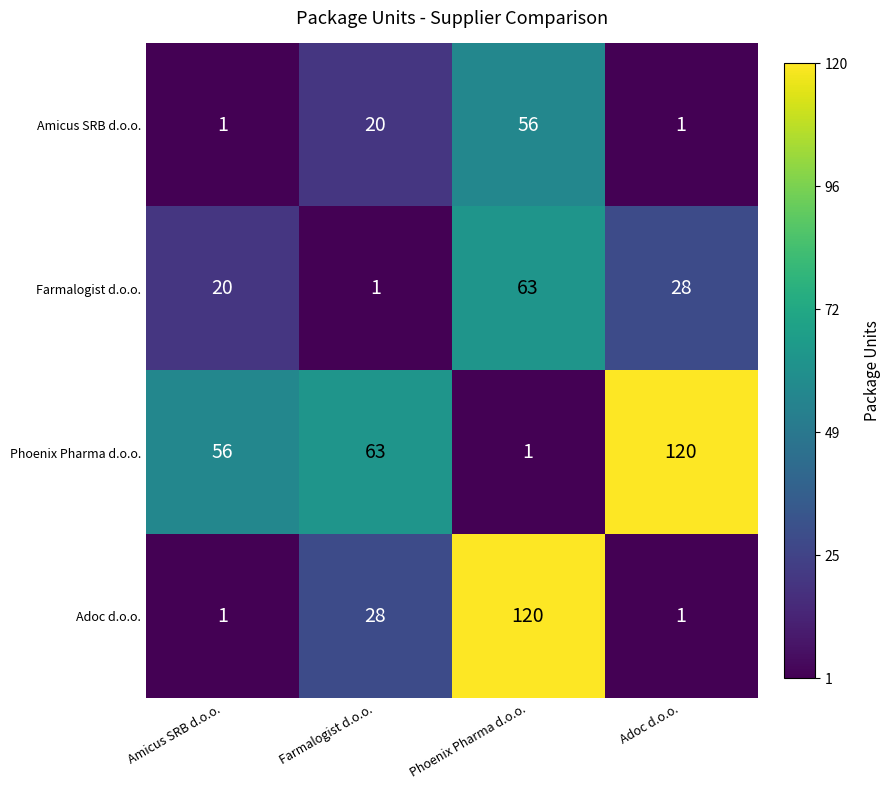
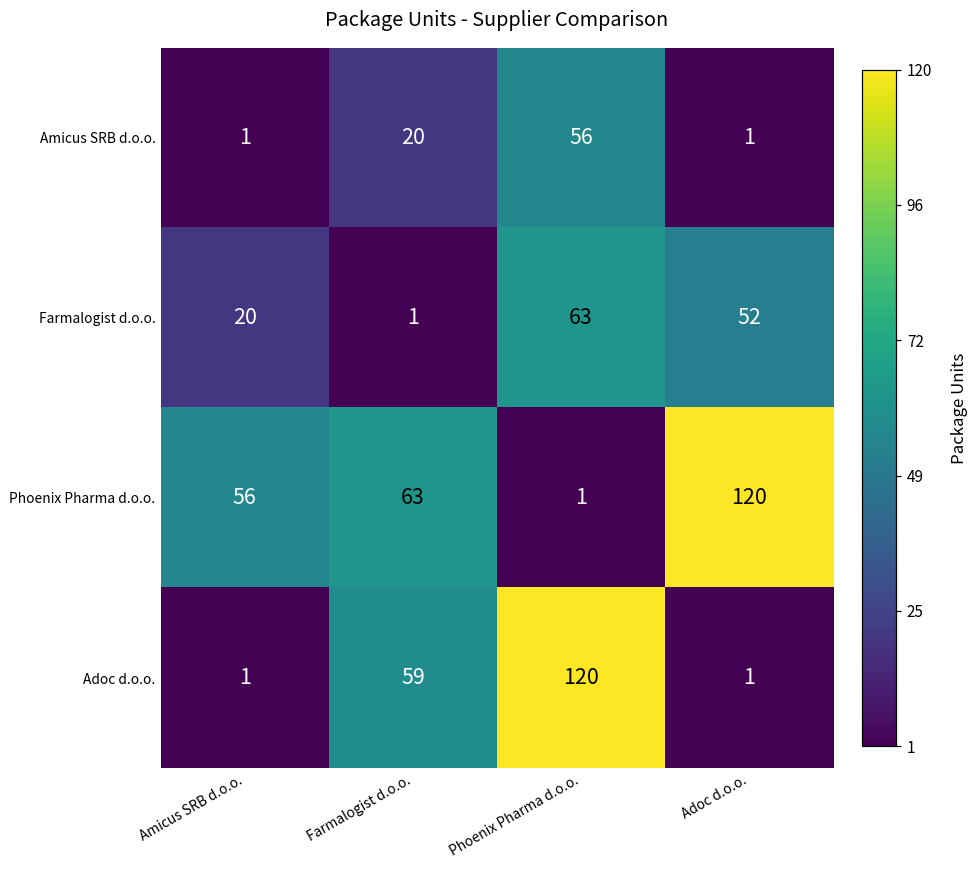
  {
    "Amicus SRB d.o.o.": {
      "Amicus SRB d.o.o.": 1,
      "Farmalogist d.o.o.": 20,
      "Phoenix Pharma d.o.o.": 56,
      "Adoc d.o.o.": 1
    },
    "Farmalogist d.o.o.": {
      "Amicus SRB d.o.o.": 20,
      "Farmalogist d.o.o.": 1,
      "Phoenix Pharma d.o.o.": 63,
-     "Adoc d.o.o.": 28
+     "Adoc d.o.o.": 52
    },
    "Phoenix Pharma d.o.o.": {
      "Amicus SRB d.o.o.": 56,
      "Farmalogist d.o.o.": 63,
      "Phoenix Pharma d.o.o.": 1,
      "Adoc d.o.o.": 120
    },
    "Adoc d.o.o.": {
      "Amicus SRB d.o.o.": 1,
-     "Farmalogist d.o.o.": 28,
+     "Farmalogist d.o.o.": 59,
      "Phoenix Pharma d.o.o.": 120,
      "Adoc d.o.o.": 1
    }
  }
